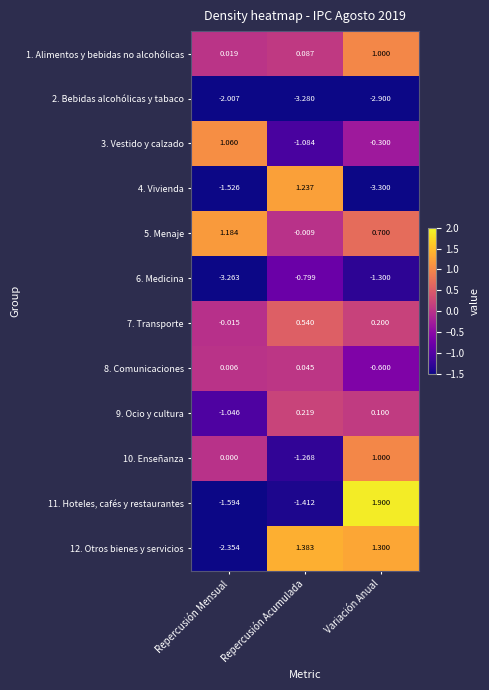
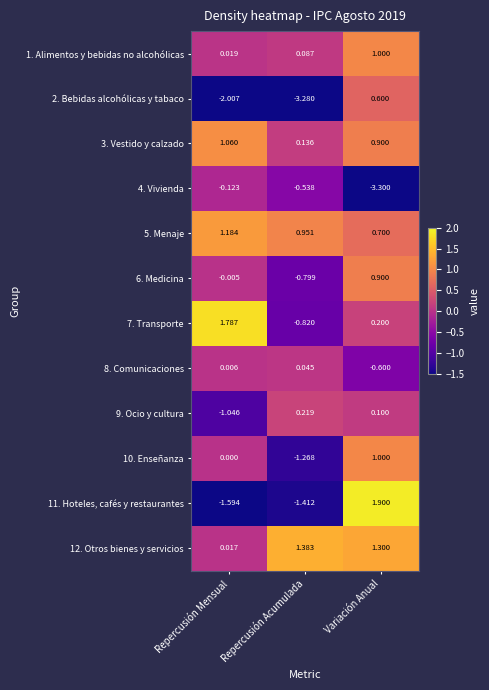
  {
    "1. Alimentos y bebidas no alcohólicas": {
      "Repercusión Mensual": 0.019,
      "Repercusión Acumulada": 0.087,
      "Variación Anual": 1.000
    },
    "2. Bebidas alcohólicas y tabaco": {
      "Repercusión Mensual": -2.007,
      "Repercusión Acumulada": -3.280,
-     "Variación Anual": -2.900
+     "Variación Anual": 0.600
    },
    "3. Vestido y calzado": {
      "Repercusión Mensual": 1.060,
-     "Repercusión Acumulada": -1.084,
-     "Variación Anual": -0.300
+     "Repercusión Acumulada": 0.136,
+     "Variación Anual": 0.900
    },
    "4. Vivienda": {
-     "Repercusión Mensual": -1.526,
-     "Repercusión Acumulada": 1.237,
+     "Repercusión Mensual": -0.123,
+     "Repercusión Acumulada": -0.538,
      "Variación Anual": -3.300
    },
    "5. Menaje": {
      "Repercusión Mensual": 1.184,
-     "Repercusión Acumulada": -0.009,
+     "Repercusión Acumulada": 0.951,
      "Variación Anual": 0.700
    },
    "6. Medicina": {
-     "Repercusión Mensual": -3.263,
+     "Repercusión Mensual": -0.005,
      "Repercusión Acumulada": -0.799,
-     "Variación Anual": -1.300
+     "Variación Anual": 0.900
    },
    "7. Transporte": {
-     "Repercusión Mensual": -0.015,
-     "Repercusión Acumulada": 0.540,
+     "Repercusión Mensual": 1.787,
+     "Repercusión Acumulada": -0.820,
      "Variación Anual": 0.200
    },
    "8. Comunicaciones": {
      "Repercusión Mensual": 0.006,
      "Repercusión Acumulada": 0.045,
      "Variación Anual": -0.600
    },
    "9. Ocio y cultura": {
      "Repercusión Mensual": -1.046,
      "Repercusión Acumulada": 0.219,
      "Variación Anual": 0.100
    },
    "10. Enseñanza": {
      "Repercusión Mensual": 0.000,
      "Repercusión Acumulada": -1.268,
      "Variación Anual": 1.000
    },
    "11. Hoteles, cafés y restaurantes": {
      "Repercusión Mensual": -1.594,
      "Repercusión Acumulada": -1.412,
      "Variación Anual": 1.900
    },
    "12. Otros bienes y servicios": {
-     "Repercusión Mensual": -2.354,
+     "Repercusión Mensual": 0.017,
      "Repercusión Acumulada": 1.383,
      "Variación Anual": 1.300
    }
  }
